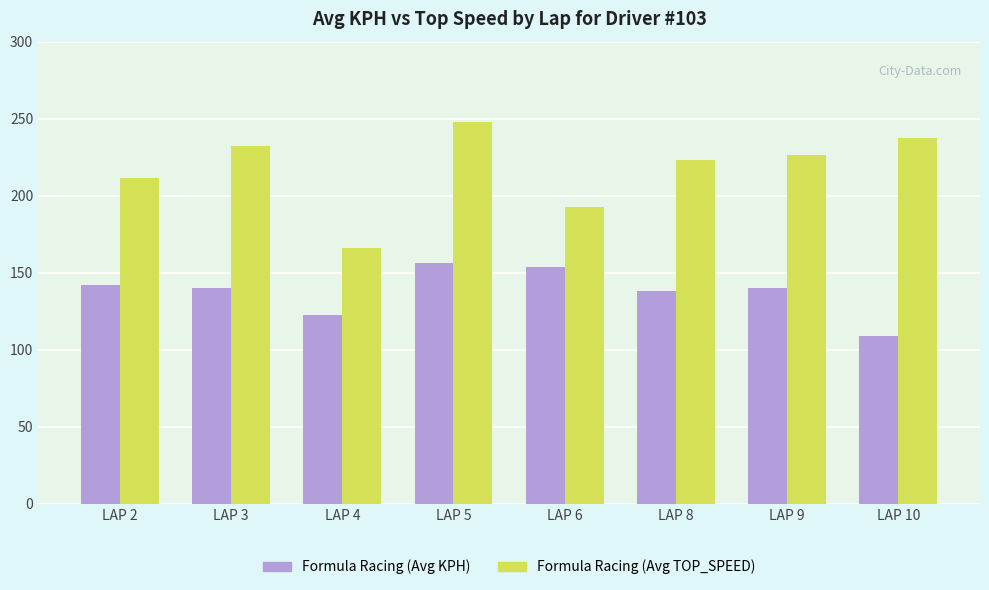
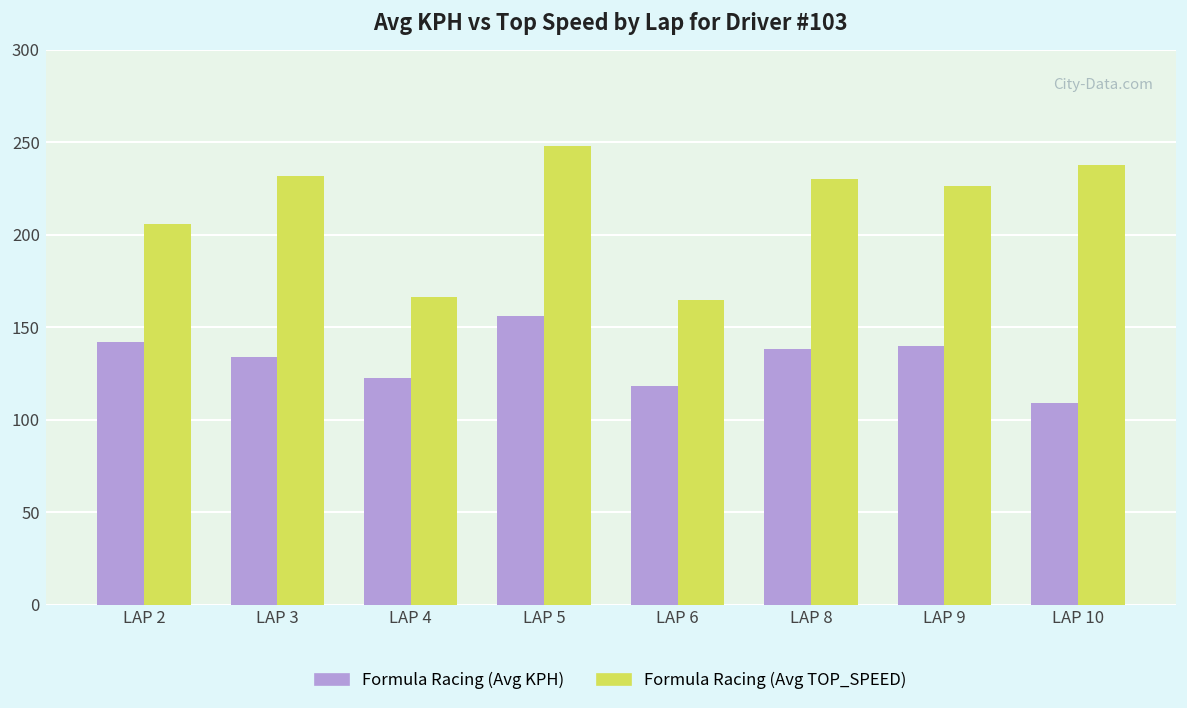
  {
    "Formula Racing (Avg KPH)": {
      "LAP 2": 142,
-     "LAP 3": 140,
+     "LAP 3": 134,
      "LAP 4": 123,
      "LAP 5": 156,
-     "LAP 6": 153,
+     "LAP 6": 118,
      "LAP 8": 138,
      "LAP 9": 140,
      "LAP 10": 109
    },
    "Formula Racing (Avg TOP_SPEED)": {
-     "LAP 2": 212,
+     "LAP 2": 206,
      "LAP 3": 232,
      "LAP 4": 166,
      "LAP 5": 248,
-     "LAP 6": 193,
-     "LAP 8": 223,
+     "LAP 6": 165,
+     "LAP 8": 230,
      "LAP 9": 227,
      "LAP 10": 238
    }
  }
